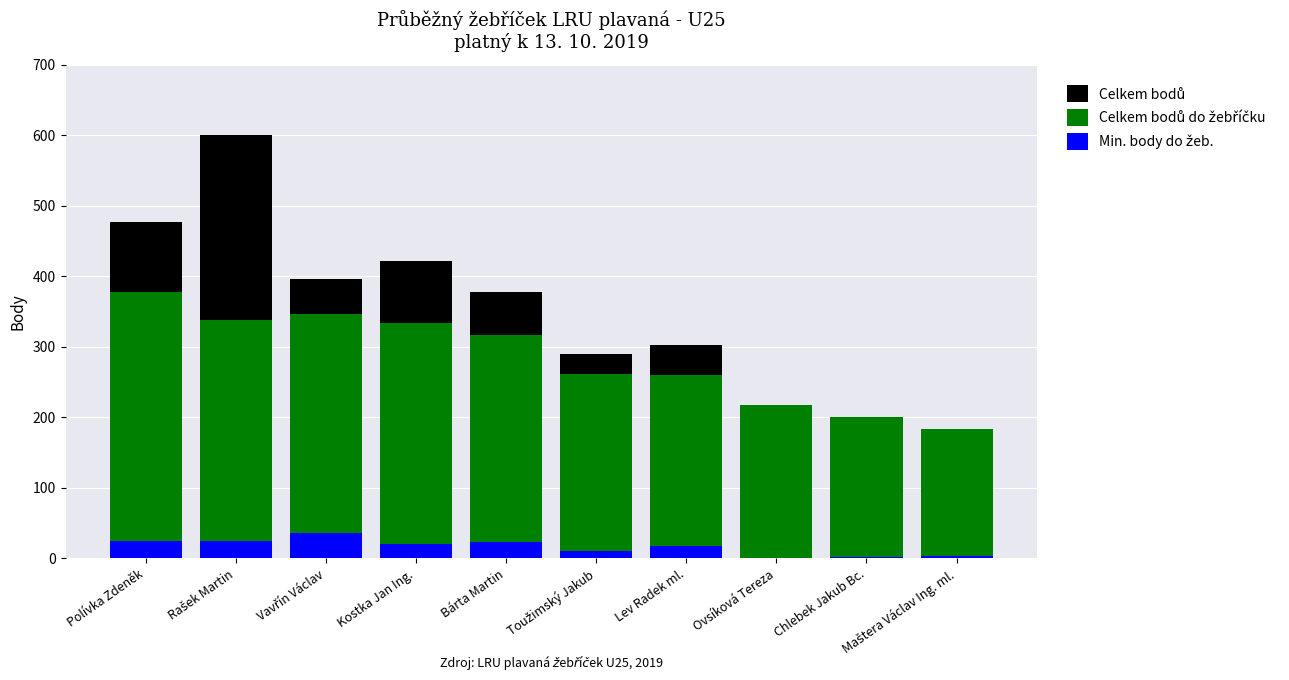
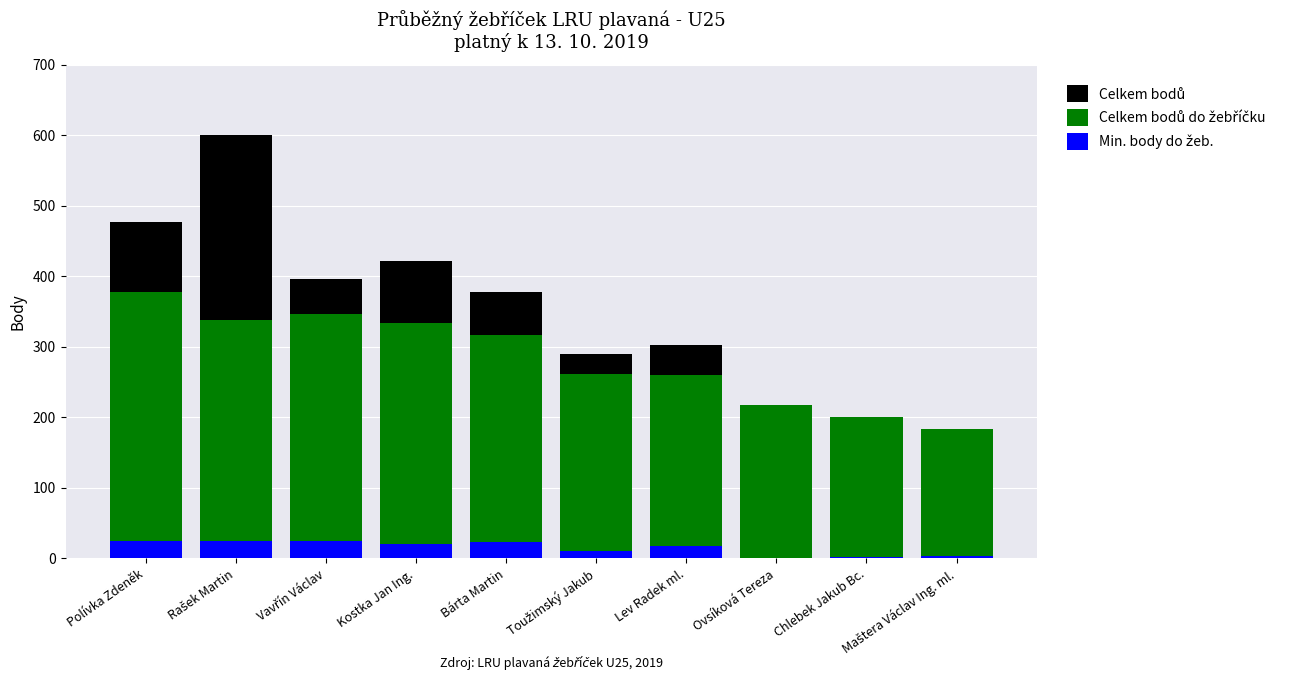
  {
    "Celkem bodů": {
      "Polívka Zdeněk": 480,
      "Rašek Martin": 600,
      "Vavřín Václav": 400,
      "Kostka Jan Ing.": 420,
      "Bárta Martin": 380,
      "Toužimský Jakub": 290,
      "Lev Radek ml.": 300,
      "Ovsíková Tereza": 220,
      "Chlebek Jakub Bc.": 200,
      "Maštera Václav Ing. ml.": 180
    },
    "Celkem bodů do žebříčku": {
      "Ovsíková Tereza": 220,
      "Chlebek Jakub Bc.": 200,
      "Maštera Václav Ing. ml.": 180
    },
    "Min. body do žeb.": {
-     "Vavřín Václav": 40,
+     "Vavřín Václav": 20,
      "Ovsíková Tereza": 0
    }
  }
